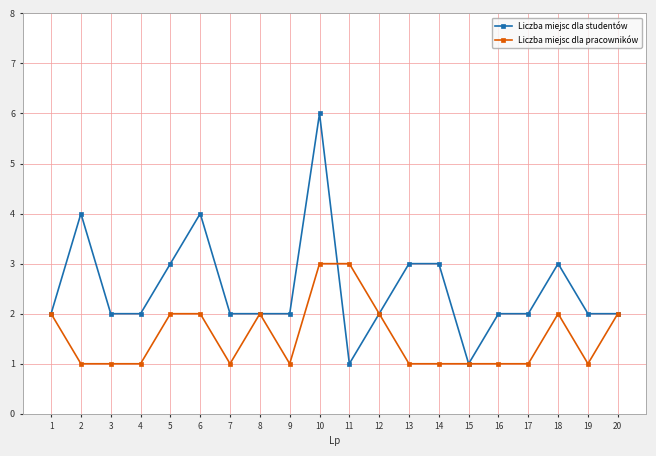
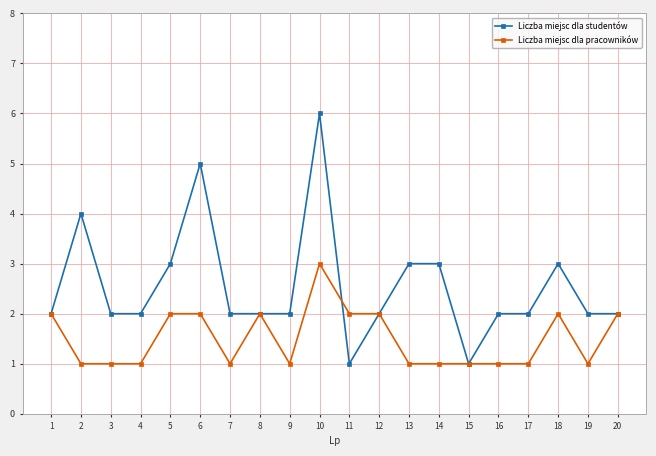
  {
    "Liczba miejsc dla studentów": {
      "2": 4,
      "3": 2,
      "4": 2,
      "5": 3,
-     "6": 4,
+     "6": 5,
      "7": 2,
      "9": 2,
      "10": 6,
      "11": 1,
      "13": 3,
      "14": 3,
      "16": 2,
      "17": 2,
      "18": 3,
      "19": 2
    },
    "Liczba miejsc dla pracowników": {
      "2": 1,
      "3": 1,
      "4": 1,
      "5": 2,
      "6": 2,
      "7": 1,
      "9": 1,
      "10": 3,
-     "11": 3,
+     "11": 2,
      "13": 1,
      "14": 1,
      "16": 1,
      "17": 1,
      "18": 2,
      "19": 1
    }
  }
